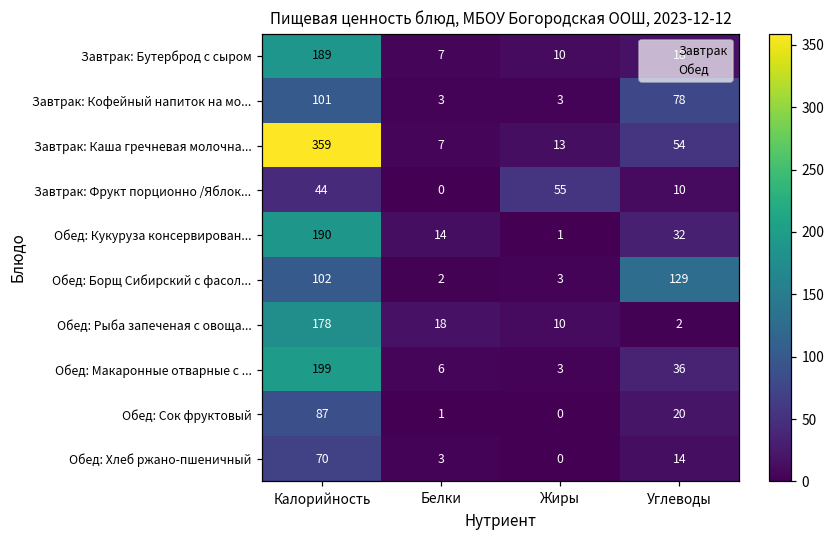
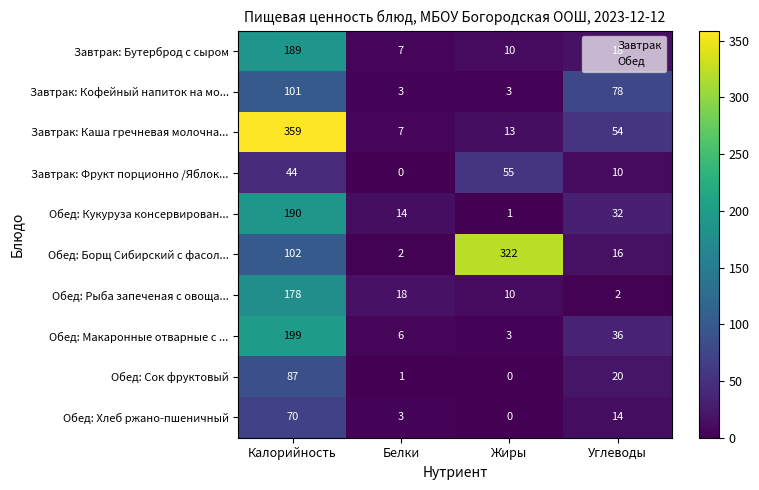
  {
    "Завтрак: Бутерброд с сыром": {
      "Калорийность": 189,
      "Белки": 7,
      "Жиры": 10
    },
    "Завтрак: Кофейный напиток на мо...": {
      "Калорийность": 101,
      "Белки": 3,
      "Жиры": 3,
      "Углеводы": 78
    },
    "Завтрак: Каша гречневая молочна...": {
      "Калорийность": 359,
      "Белки": 7,
      "Жиры": 13,
      "Углеводы": 54
    },
    "Завтрак: Фрукт порционно /Яблок...": {
      "Калорийность": 44,
      "Белки": 0,
      "Жиры": 55,
      "Углеводы": 10
    },
    "Обед: Кукуруза консервирован...": {
      "Калорийность": 190,
      "Белки": 14,
      "Жиры": 1,
      "Углеводы": 32
    },
    "Обед: Борщ Сибирский с фасол...": {
      "Калорийность": 102,
      "Белки": 2,
-     "Жиры": 3,
-     "Углеводы": 129
+     "Жиры": 322,
+     "Углеводы": 16
    },
    "Обед: Рыба запеченая с овоща...": {
      "Калорийность": 178,
      "Белки": 18,
      "Жиры": 10,
      "Углеводы": 2
    },
    "Обед: Макаронные отварные с ...": {
      "Калорийность": 199,
      "Белки": 6,
      "Жиры": 3,
      "Углеводы": 36
    },
    "Обед: Сок фруктовый": {
      "Калорийность": 87,
      "Белки": 1,
      "Жиры": 0,
      "Углеводы": 20
    },
    "Обед: Хлеб ржано-пшеничный": {
      "Калорийность": 70,
      "Белки": 3,
      "Жиры": 0,
      "Углеводы": 14
    }
  }
